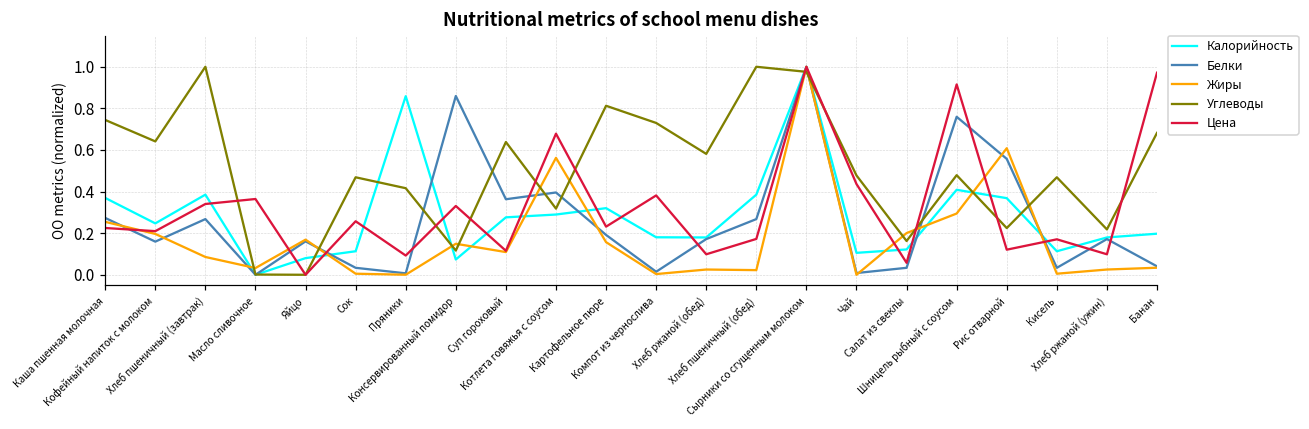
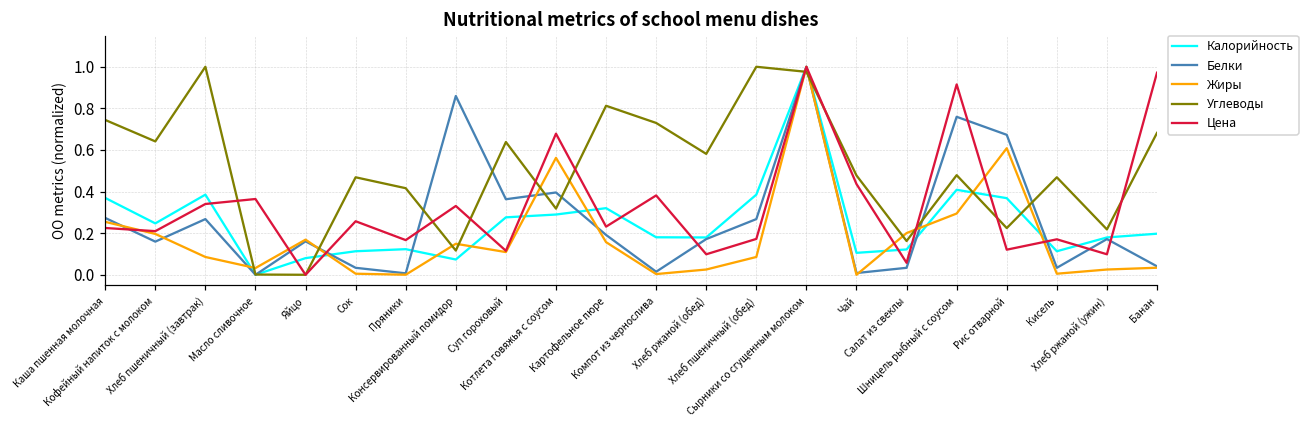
  {
    "Калорийность": {
      "Каша пшенная молочная": 0.37,
      "Кофейный напиток с молоком": 0.25,
      "Хлеб пшеничный (завтрак)": 0.39,
      "Яйцо": 0.08,
      "Сок": 0.11,
-     "Пряники": 0.86,
+     "Пряники": 0.12,
      "Консервированный помидор": 0.07,
      "Суп гороховый": 0.28,
      "Котлета говяжья с соусом": 0.29,
      "Картофельное пюре": 0.32,
      "Компот из чернослива": 0.18,
      "Хлеб пшеничный (обед)": 0.39,
      "Чай": 0.11,
      "Салат из свеклы": 0.12,
      "Шницель рыбный с соусом": 0.41,
      "Рис отварной": 0.37,
      "Кисель": 0.11,
      "Банан": 0.20
    },
    "Белки": {
      "Каша пшенная молочная": 0.27,
      "Кофейный напиток с молоком": 0.16,
      "Хлеб пшеничный (завтрак)": 0.27,
      "Сок": 0.03,
      "Консервированный помидор": 0.86,
      "Суп гороховый": 0.36,
      "Котлета говяжья с соусом": 0.40,
      "Картофельное пюре": 0.19,
      "Хлеб пшеничный (обед)": 0.27,
      "Салат из свеклы": 0.03,
      "Шницель рыбный с соусом": 0.76,
-     "Рис отварной": 0.56,
+     "Рис отварной": 0.67,
      "Кисель": 0.03
    },
    "Жиры": {
      "Каша пшенная молочная": 0.25,
      "Хлеб пшеничный (завтрак)": 0.09,
      "Масло сливочное": 0.03,
      "Сок": 0.01,
      "Консервированный помидор": 0.15,
      "Котлета говяжья с соусом": 0.56,
      "Картофельное пюре": 0.16,
      "Хлеб ржаной (обед)": 0.03,
-     "Хлеб пшеничный (обед)": 0.02,
+     "Хлеб пшеничный (обед)": 0.09,
      "Салат из свеклы": 0.20,
      "Шницель рыбный с соусом": 0.29,
      "Рис отварной": 0.61,
      "Кисель": 0.01,
      "Хлеб ржаной (ужин)": 0.03
    },
    "Углеводы": {
      "Каша пшенная молочная": 0.74,
      "Кофейный напиток с молоком": 0.64,
      "Хлеб пшеничный (завтрак)": 1.00,
      "Сок": 0.47,
      "Пряники": 0.42,
      "Консервированный помидор": 0.12,
      "Суп гороховый": 0.64,
      "Котлета говяжья с соусом": 0.32,
      "Картофельное пюре": 0.81,
      "Компот из чернослива": 0.73,
      "Хлеб ржаной (обед)": 0.58,
      "Хлеб пшеничный (обед)": 1.00,
      "Сырники со сгущенным молоком": 0.98,
      "Чай": 0.48,
      "Салат из свеклы": 0.16,
      "Шницель рыбный с соусом": 0.48,
      "Рис отварной": 0.22,
      "Кисель": 0.47,
      "Хлеб ржаной (ужин)": 0.22,
      "Банан": 0.68
    },
    "Цена": {
      "Каша пшенная молочная": 0.22,
      "Хлеб пшеничный (завтрак)": 0.34,
      "Масло сливочное": 0.36,
      "Сок": 0.26,
-     "Пряники": 0.09,
+     "Пряники": 0.17,
      "Консервированный помидор": 0.33,
      "Котлета говяжья с соусом": 0.68,
      "Картофельное пюре": 0.23,
      "Компот из чернослива": 0.38,
      "Хлеб ржаной (обед)": 0.10,
      "Хлеб пшеничный (обед)": 0.17,
      "Чай": 0.44,
      "Салат из свеклы": 0.06,
      "Шницель рыбный с соусом": 0.92,
      "Рис отварной": 0.12,
      "Кисель": 0.17,
      "Хлеб ржаной (ужин)": 0.10,
      "Банан": 0.97
    }
  }
